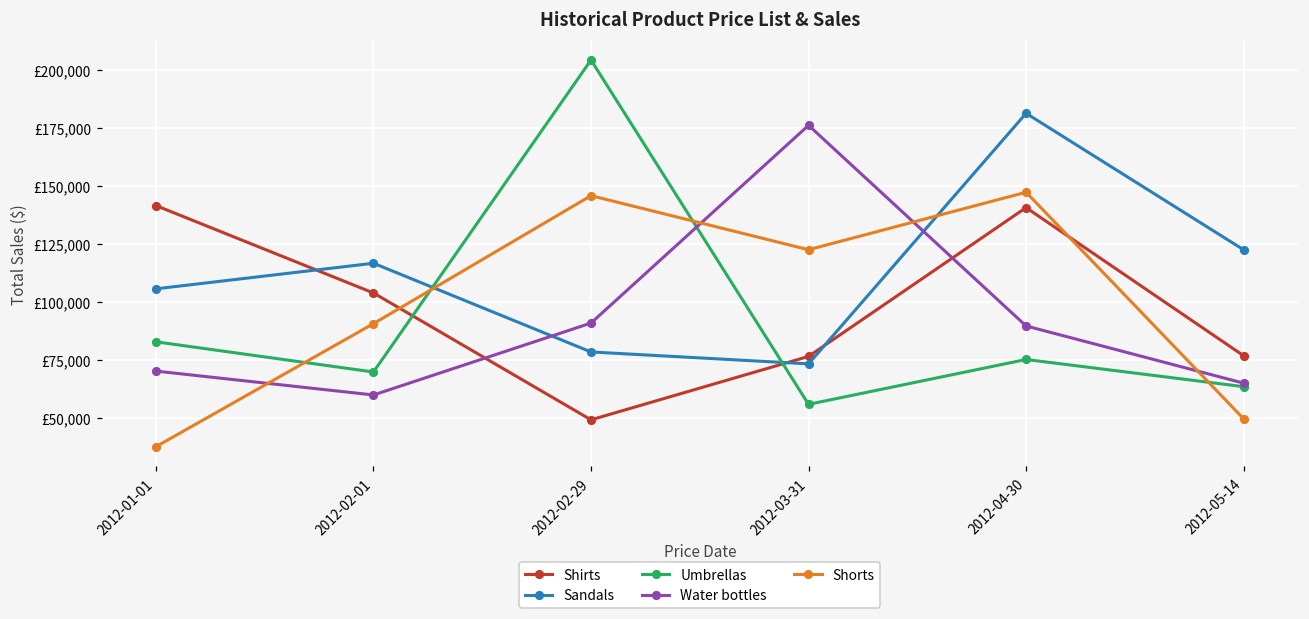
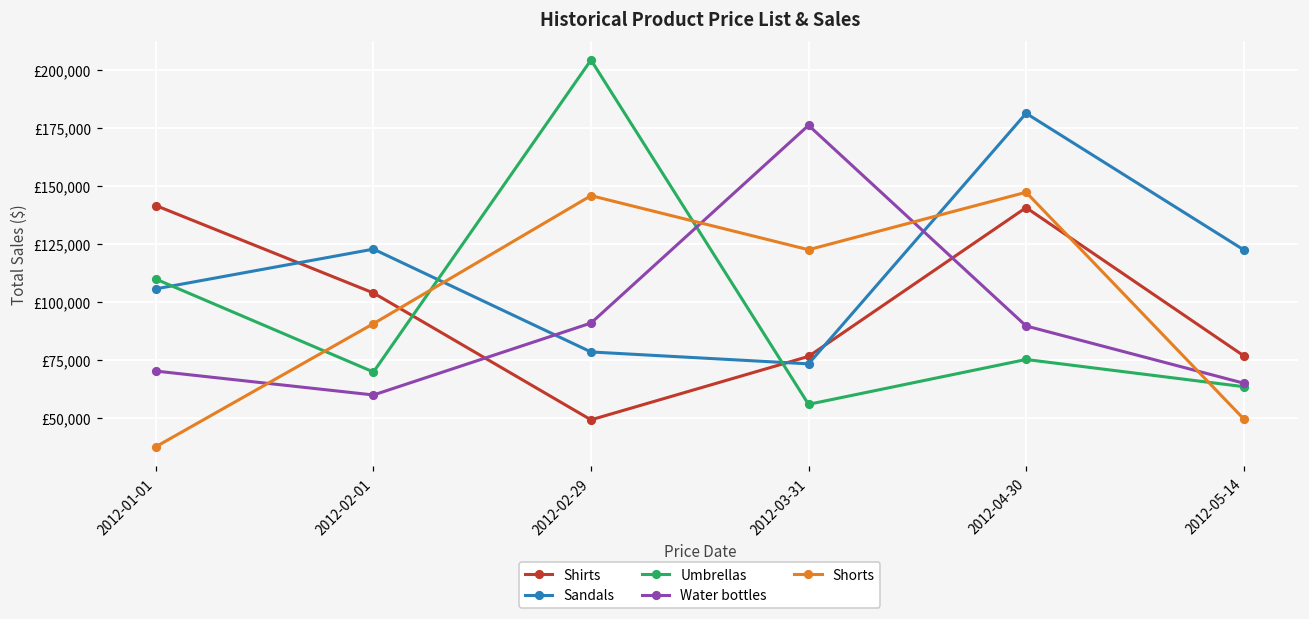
  {
    "Shirts": {
      "2012-01-01": "£142,000",
      "2012-02-01": "£104,000",
      "2012-02-29": "£49,000",
      "2012-03-31": "£77,000",
      "2012-04-30": "£141,000",
      "2012-05-14": "£77,000"
    },
    "Sandals": {
      "2012-01-01": "£106,000",
-     "2012-02-01": "£117,000",
+     "2012-02-01": "£123,000",
      "2012-02-29": "£79,000",
      "2012-03-31": "£73,000",
      "2012-04-30": "£181,000",
      "2012-05-14": "£123,000"
    },
    "Umbrellas": {
-     "2012-01-01": "£83,000",
+     "2012-01-01": "£110,000",
      "2012-02-01": "£70,000",
      "2012-02-29": "£204,000",
      "2012-03-31": "£56,000",
      "2012-04-30": "£75,000",
      "2012-05-14": "£64,000"
    },
    "Water bottles": {
      "2012-01-01": "£70,000",
      "2012-02-01": "£60,000",
      "2012-02-29": "£91,000",
      "2012-03-31": "£176,000",
      "2012-04-30": "£90,000",
      "2012-05-14": "£65,000"
    },
    "Shorts": {
      "2012-01-01": "£38,000",
      "2012-02-01": "£91,000",
      "2012-02-29": "£146,000",
      "2012-03-31": "£123,000",
      "2012-04-30": "£147,000",
      "2012-05-14": "£50,000"
    }
  }
